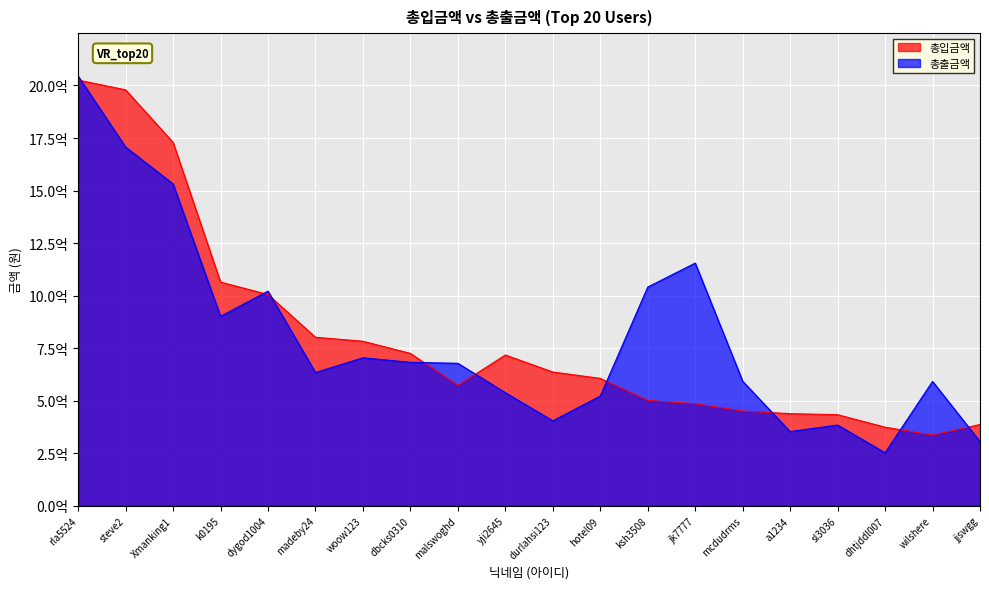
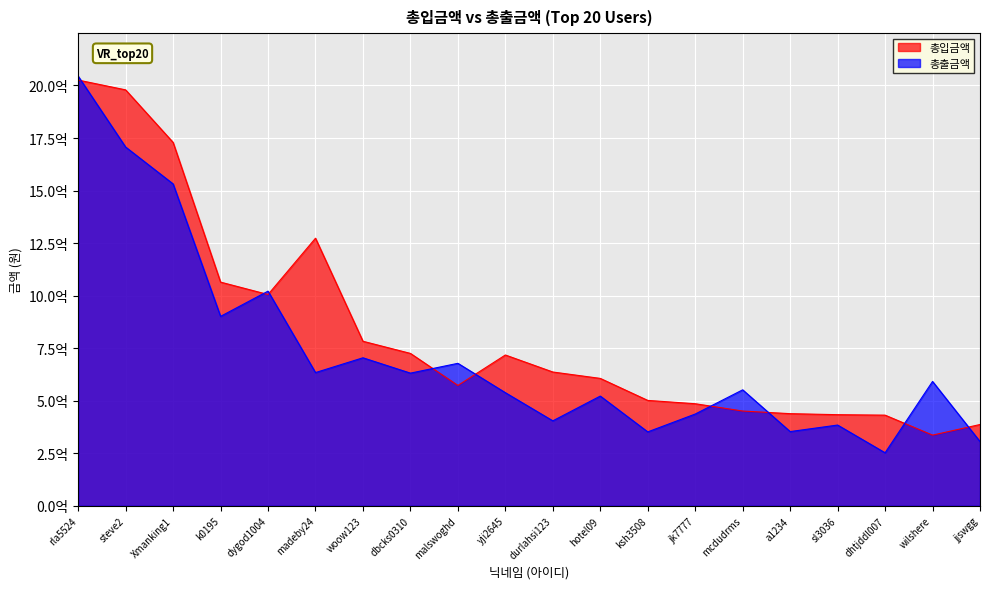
  {
    "총입금액": {
      "rla5524": "20.3억",
      "steve2": "19.8억",
      "Xmanking1": "17.3억",
      "k0195": "10.6억",
      "dygod1004": "10.1억",
-     "madeby24": "8.0억",
+     "madeby24": "12.7억",
      "woow123": "7.8억",
      "dbcks0310": "7.3억",
      "malswoghd": "5.7억",
      "yji2645": "7.2억",
      "durlahsi123": "6.4억",
      "hotel09": "6.1억",
      "ksh3508": "5.0억",
      "jk7777": "4.9억",
      "mcdudrms": "4.5억",
      "a1234": "4.4억",
      "sl3036": "4.3억",
-     "dhtjddl007": "3.7억",
+     "dhtjddl007": "4.3억",
      "wilshere": "3.4억",
      "jjswgg": "3.9억"
    },
    "총출금액": {
      "rla5524": "20.4억",
      "steve2": "17.1억",
      "Xmanking1": "15.3억",
      "k0195": "9.0억",
      "dygod1004": "10.2억",
      "madeby24": "6.3억",
      "woow123": "7.0억",
-     "dbcks0310": "6.8억",
+     "dbcks0310": "6.3억",
      "malswoghd": "6.8억",
      "yji2645": "5.4억",
      "durlahsi123": "4.0억",
      "hotel09": "5.2억",
-     "ksh3508": "10.4억",
-     "jk7777": "11.5억",
-     "mcdudrms": "5.9억",
+     "ksh3508": "3.5억",
+     "jk7777": "4.4억",
+     "mcdudrms": "5.5억",
      "a1234": "3.5억",
      "sl3036": "3.8억",
      "dhtjddl007": "2.5억",
      "wilshere": "5.9억",
      "jjswgg": "3.1억"
    }
  }
